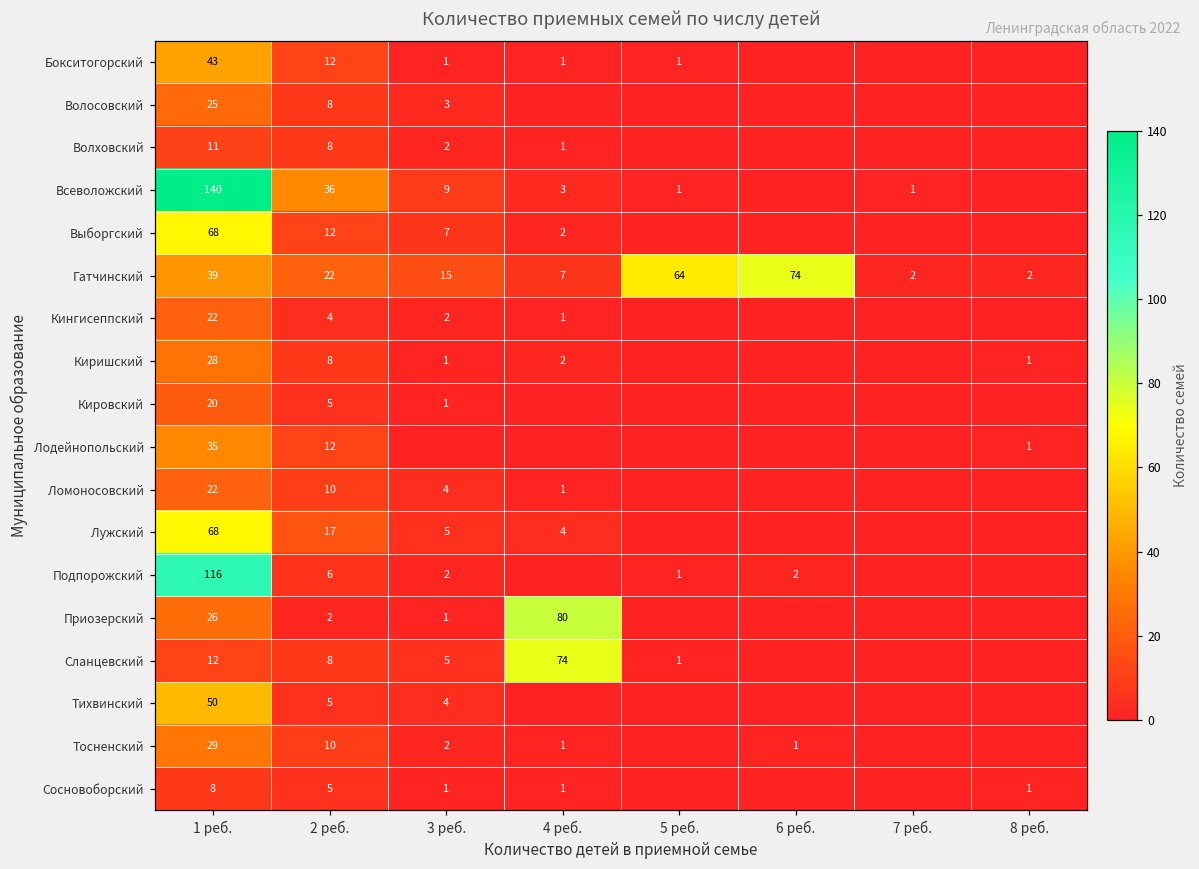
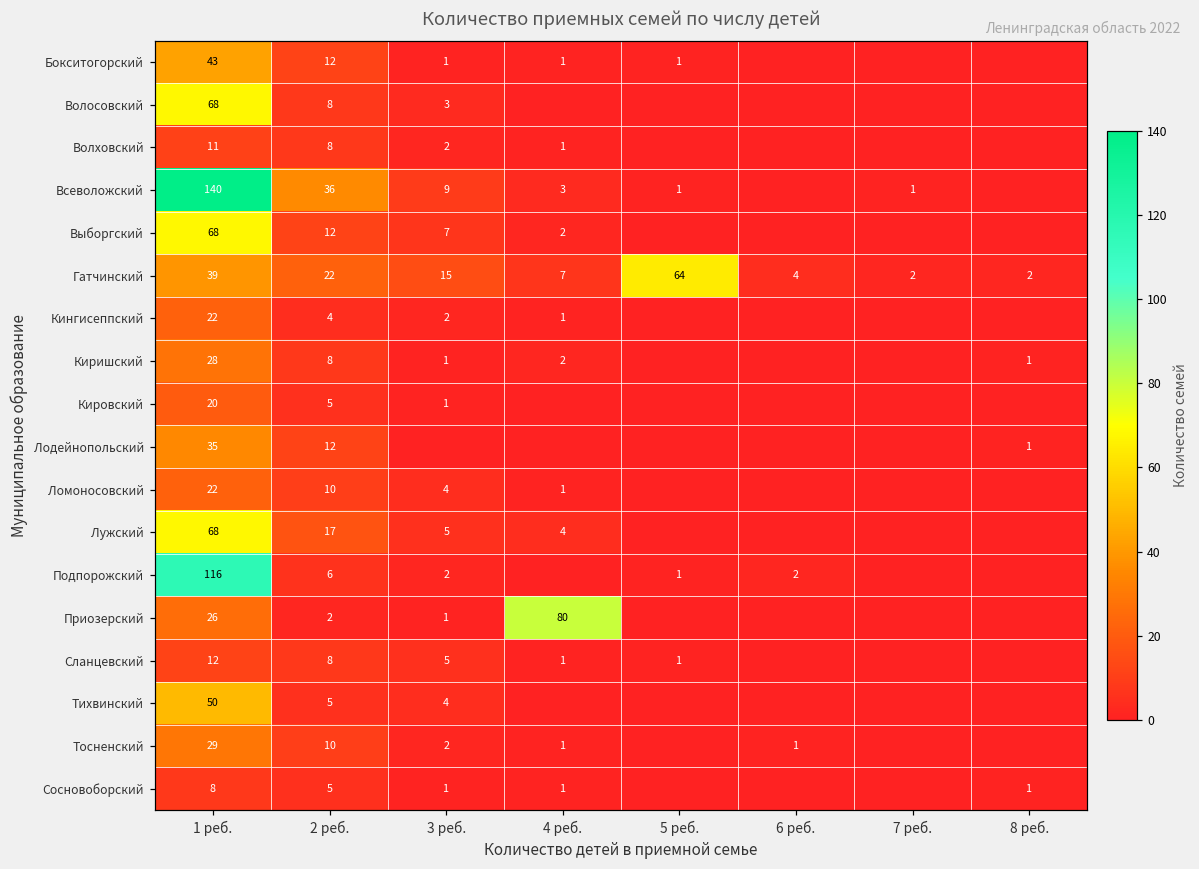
  {
    "Бокситогорский": {
      "1 реб.": 43,
      "2 реб.": 12,
      "3 реб.": 1,
      "4 реб.": 1,
      "5 реб.": 1
    },
    "Волосовский": {
-     "1 реб.": 25,
+     "1 реб.": 68,
      "2 реб.": 8,
      "3 реб.": 3
    },
    "Волховский": {
      "1 реб.": 11,
      "2 реб.": 8,
      "3 реб.": 2,
      "4 реб.": 1
    },
    "Всеволожский": {
      "1 реб.": 140,
      "2 реб.": 36,
      "3 реб.": 9,
      "4 реб.": 3,
      "5 реб.": 1,
      "7 реб.": 1
    },
    "Выборгский": {
      "1 реб.": 68,
      "2 реб.": 12,
      "3 реб.": 7,
      "4 реб.": 2
    },
    "Гатчинский": {
      "1 реб.": 39,
      "2 реб.": 22,
      "3 реб.": 15,
      "4 реб.": 7,
      "5 реб.": 64,
-     "6 реб.": 74,
+     "6 реб.": 4,
      "7 реб.": 2,
      "8 реб.": 2
    },
    "Кингисеппский": {
      "1 реб.": 22,
      "2 реб.": 4,
      "3 реб.": 2,
      "4 реб.": 1
    },
    "Киришский": {
      "1 реб.": 28,
      "2 реб.": 8,
      "3 реб.": 1,
      "4 реб.": 2,
      "8 реб.": 1
    },
    "Кировский": {
      "1 реб.": 20,
      "2 реб.": 5,
      "3 реб.": 1
    },
    "Лодейнопольский": {
      "1 реб.": 35,
      "2 реб.": 12,
      "8 реб.": 1
    },
    "Ломоносовский": {
      "1 реб.": 22,
      "2 реб.": 10,
      "3 реб.": 4,
      "4 реб.": 1
    },
    "Лужский": {
      "1 реб.": 68,
      "2 реб.": 17,
      "3 реб.": 5,
      "4 реб.": 4
    },
    "Подпорожский": {
      "1 реб.": 116,
      "2 реб.": 6,
      "3 реб.": 2,
      "5 реб.": 1,
      "6 реб.": 2
    },
    "Приозерский": {
      "1 реб.": 26,
      "2 реб.": 2,
      "3 реб.": 1,
      "4 реб.": 80
    },
    "Сланцевский": {
      "1 реб.": 12,
      "2 реб.": 8,
      "3 реб.": 5,
-     "4 реб.": 74,
+     "4 реб.": 1,
      "5 реб.": 1
    },
    "Тихвинский": {
      "1 реб.": 50,
      "2 реб.": 5,
      "3 реб.": 4
    },
    "Тосненский": {
      "1 реб.": 29,
      "2 реб.": 10,
      "3 реб.": 2,
      "4 реб.": 1,
      "6 реб.": 1
    },
    "Сосновоборский": {
      "1 реб.": 8,
      "2 реб.": 5,
      "3 реб.": 1,
      "4 реб.": 1,
      "8 реб.": 1
    }
  }
